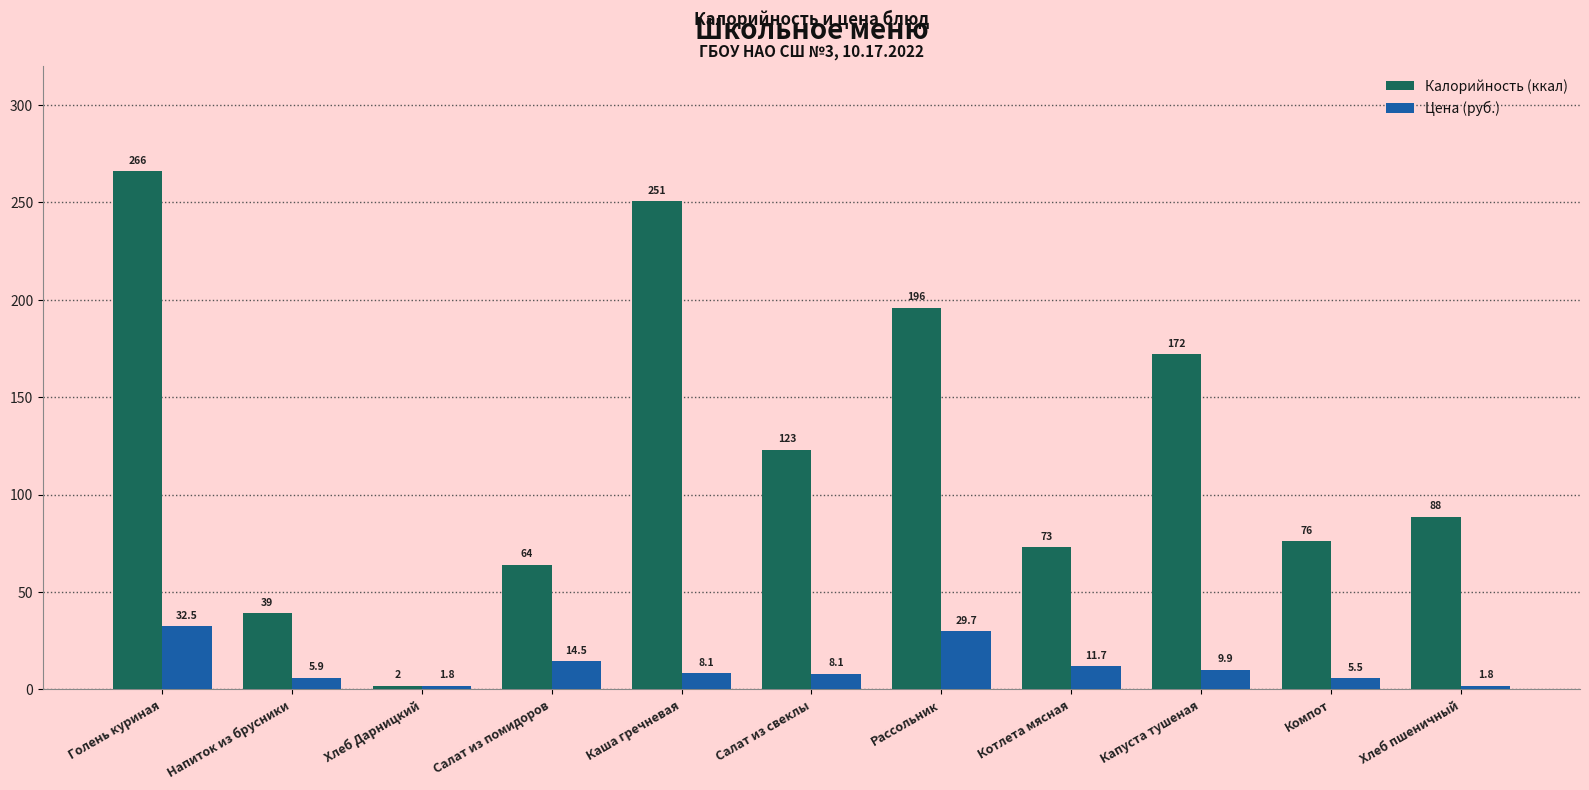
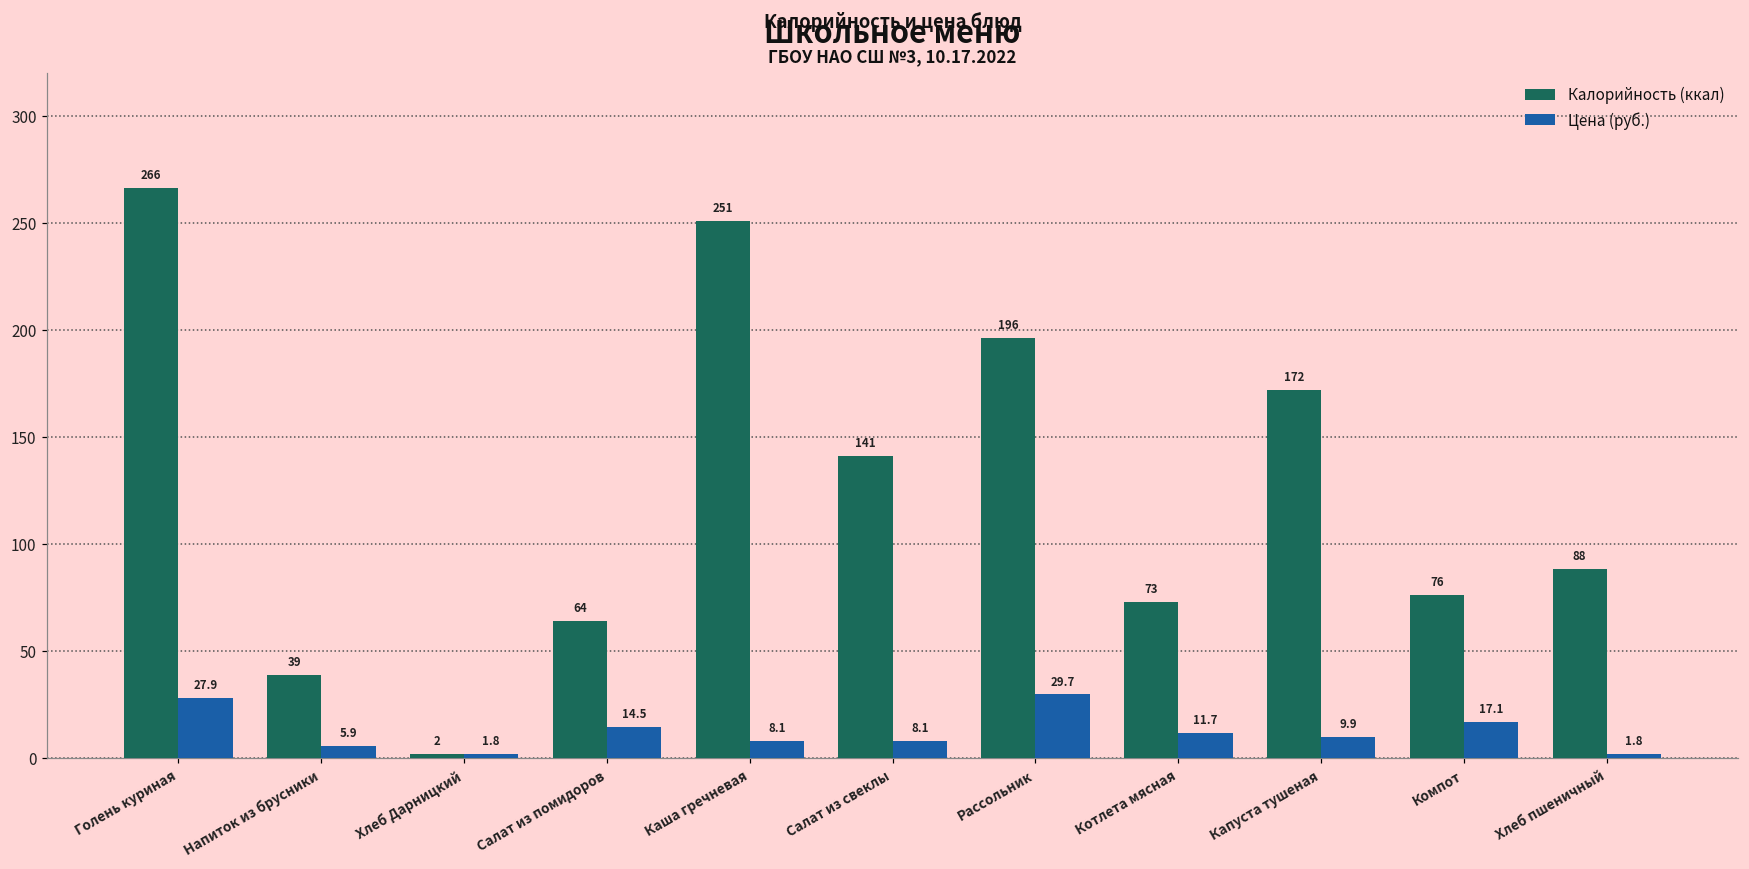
  {
    "Калорийность (ккал)": {
      "Голень куриная": 266,
      "Напиток из брусники": 39,
      "Хлеб Дарницкий": 2,
      "Салат из помидоров": 64,
      "Каша гречневая": 251,
-     "Салат из свеклы": 123,
+     "Салат из свеклы": 141,
      "Рассольник": 196,
      "Котлета мясная": 73,
      "Капуста тушеная": 172,
      "Компот": 76,
      "Хлеб пшеничный": 88
    },
    "Цена (руб.)": {
-     "Голень куриная": 32.5,
+     "Голень куриная": 27.9,
      "Напиток из брусники": 5.9,
      "Хлеб Дарницкий": 1.8,
      "Салат из помидоров": 14.5,
      "Каша гречневая": 8.1,
      "Салат из свеклы": 8.1,
      "Рассольник": 29.7,
      "Котлета мясная": 11.7,
      "Капуста тушеная": 9.9,
-     "Компот": 5.5,
+     "Компот": 17.1,
      "Хлеб пшеничный": 1.8
    }
  }
